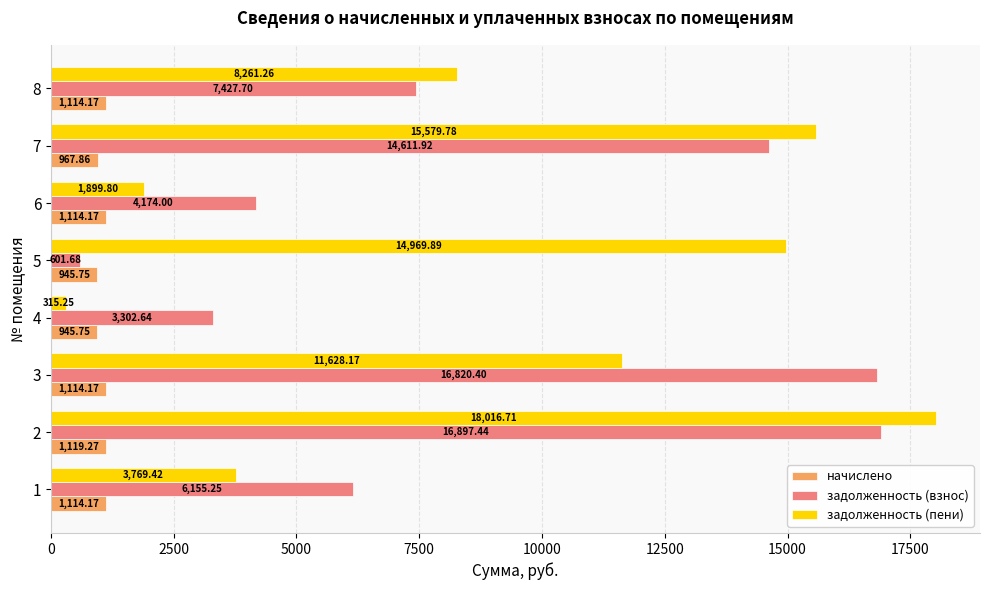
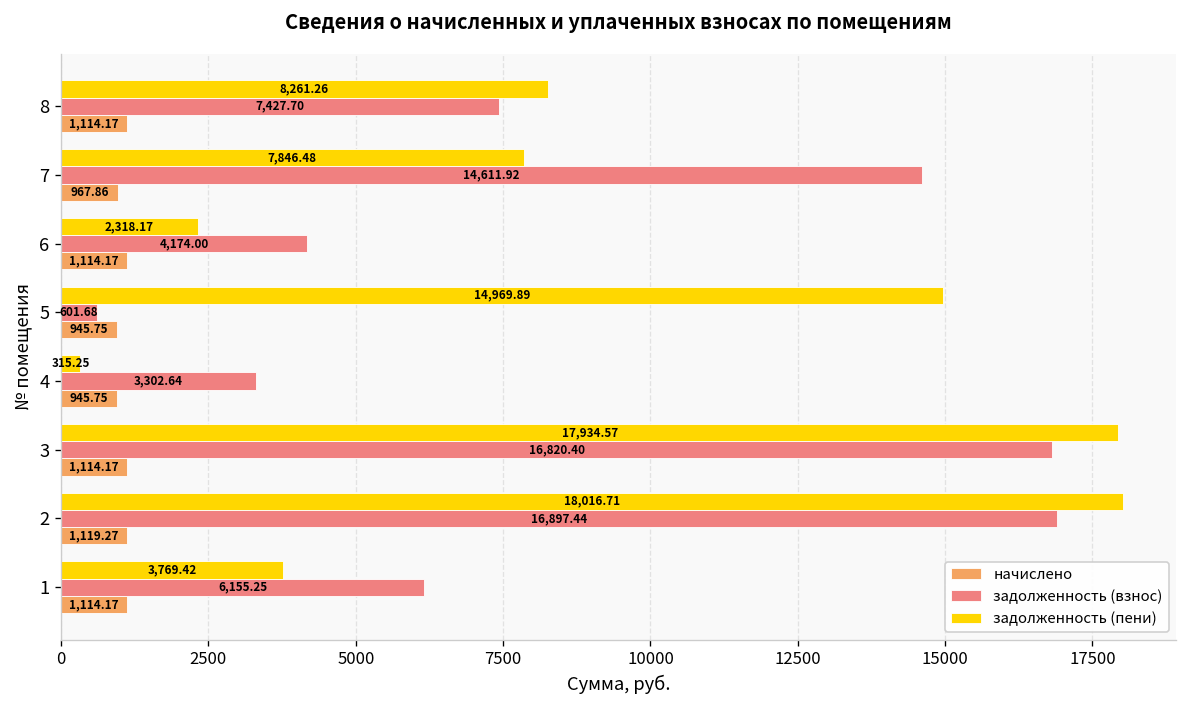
  {
    "задолженность (пени)": {
      "8": "8,261.26",
-     "7": "15,579.78",
-     "6": "1,899.80",
+     "7": "7,846.48",
+     "6": "2,318.17",
      "5": "14,969.89",
      "4": "315.25",
-     "3": "11,628.17",
+     "3": "17,934.57",
      "2": "18,016.71",
      "1": "3,769.42"
    }
  }
